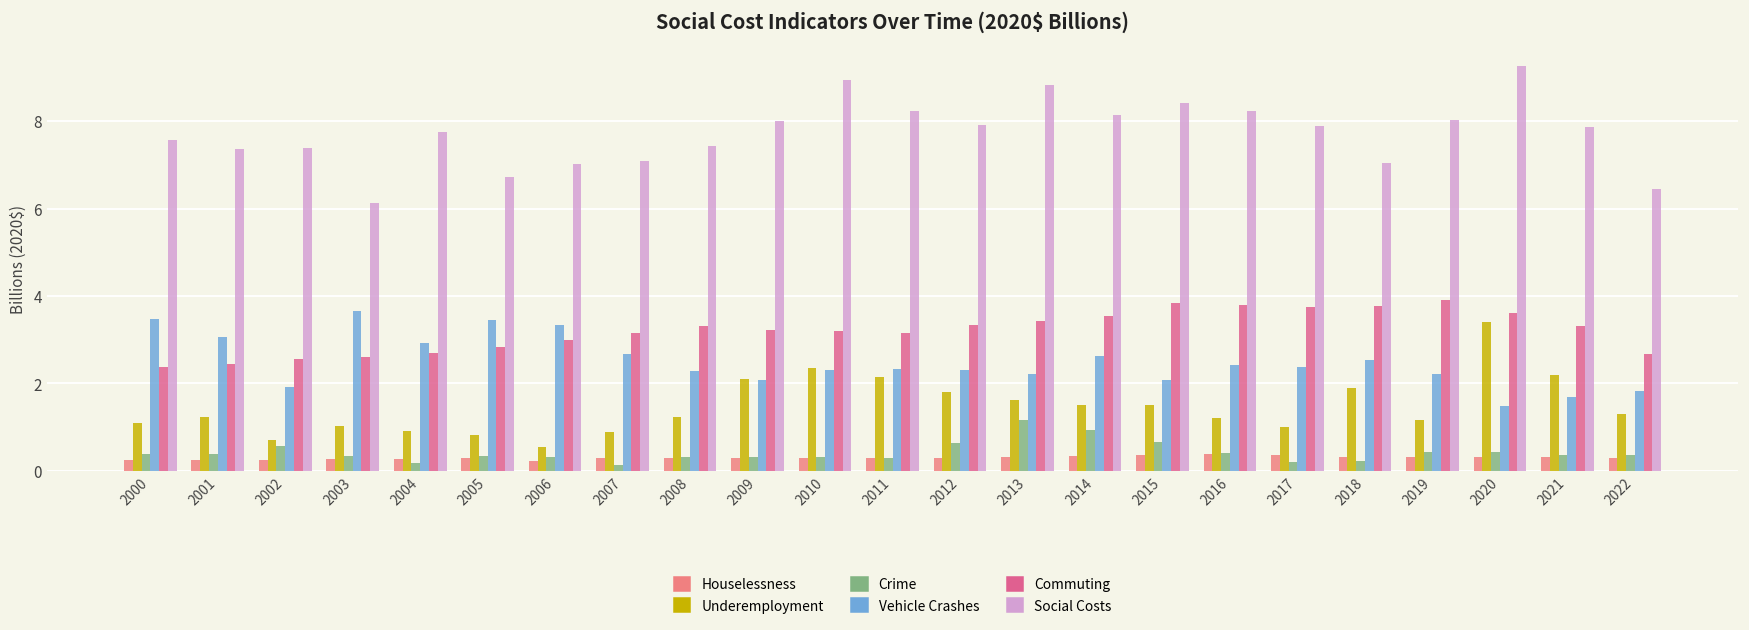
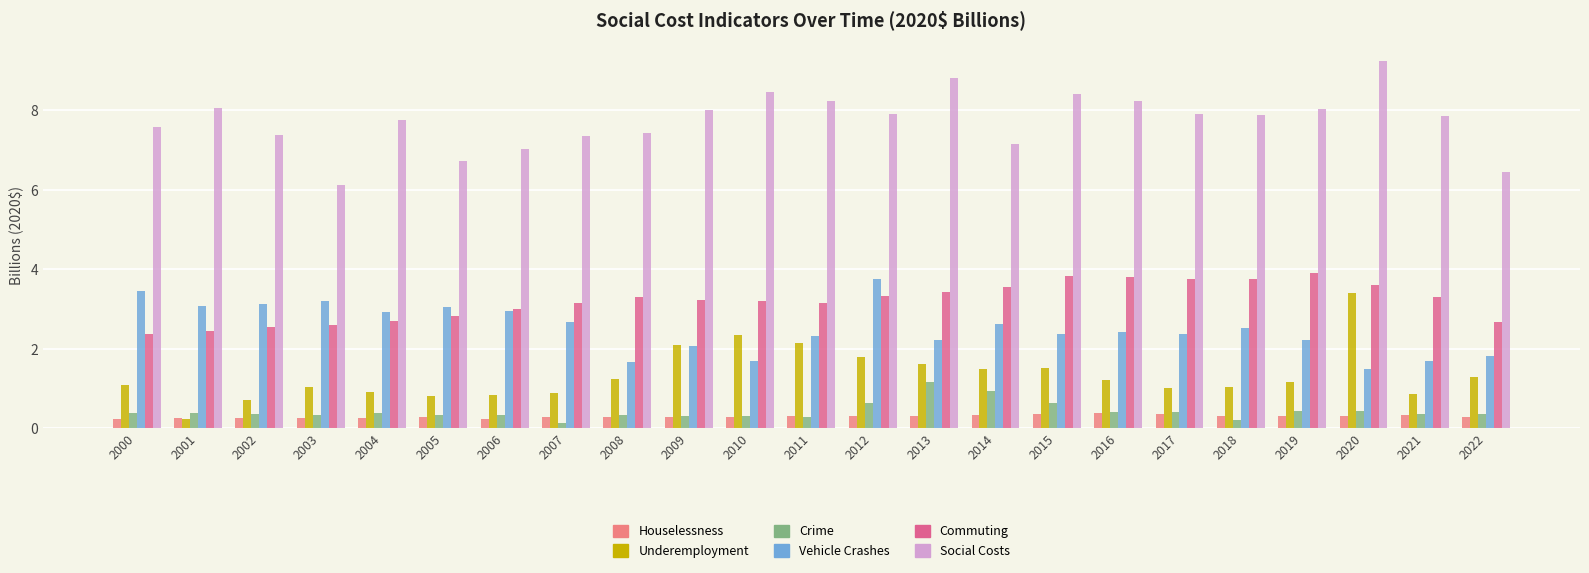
  {
    "Underemployment": {
      "2000": 1.1,
-     "2001": 1.2,
+     "2001": 0.2,
      "2002": 0.7,
      "2003": 1.0,
      "2004": 0.9,
      "2005": 0.8,
-     "2006": 0.5,
+     "2006": 0.8,
      "2007": 0.9,
      "2008": 1.2,
      "2009": 2.1,
      "2010": 2.4,
      "2011": 2.2,
      "2012": 1.8,
      "2013": 1.6,
      "2014": 1.5,
      "2015": 1.5,
      "2016": 1.2,
      "2017": 1.0,
-     "2018": 1.9,
+     "2018": 1.0,
      "2019": 1.2,
      "2020": 3.4,
-     "2021": 2.2,
+     "2021": 0.9,
      "2022": 1.3
    },
    "Crime": {
      "2000": 0.4,
      "2001": 0.4,
-     "2002": 0.6,
+     "2002": 0.4,
      "2003": 0.3,
-     "2004": 0.2,
+     "2004": 0.4,
      "2005": 0.3,
      "2006": 0.3,
      "2007": 0.1,
      "2008": 0.3,
      "2009": 0.3,
      "2010": 0.3,
      "2011": 0.3,
      "2012": 0.6,
      "2013": 1.2,
      "2014": 0.9,
      "2015": 0.6,
      "2016": 0.4,
-     "2017": 0.2,
+     "2017": 0.4,
      "2018": 0.2,
      "2019": 0.4,
      "2020": 0.4,
      "2021": 0.4,
      "2022": 0.4
    },
    "Vehicle Crashes": {
      "2000": 3.5,
      "2001": 3.1,
-     "2002": 1.9,
-     "2003": 3.7,
+     "2002": 3.1,
+     "2003": 3.2,
      "2004": 2.9,
-     "2005": 3.4,
-     "2006": 3.3,
+     "2005": 3.0,
+     "2006": 2.9,
      "2007": 2.7,
-     "2008": 2.3,
+     "2008": 1.7,
      "2009": 2.1,
-     "2010": 2.3,
+     "2010": 1.7,
      "2011": 2.3,
-     "2012": 2.3,
+     "2012": 3.8,
      "2013": 2.2,
      "2014": 2.6,
-     "2015": 2.1,
+     "2015": 2.4,
      "2016": 2.4,
      "2017": 2.4,
      "2018": 2.5,
      "2019": 2.2,
      "2020": 1.5,
      "2021": 1.7,
      "2022": 1.8
    },
    "Social Costs": {
      "2000": 7.6,
-     "2001": 7.4,
+     "2001": 8.1,
      "2002": 7.4,
      "2003": 6.1,
      "2004": 7.8,
      "2005": 6.7,
      "2006": 7.0,
-     "2007": 7.1,
+     "2007": 7.4,
      "2008": 7.4,
      "2009": 8.0,
-     "2010": 8.9,
+     "2010": 8.5,
      "2011": 8.2,
      "2012": 7.9,
      "2013": 8.8,
-     "2014": 8.1,
+     "2014": 7.2,
      "2015": 8.4,
      "2016": 8.2,
      "2017": 7.9,
-     "2018": 7.0,
+     "2018": 7.9,
      "2019": 8.0,
      "2020": 9.3,
      "2021": 7.9,
      "2022": 6.5
    }
  }
